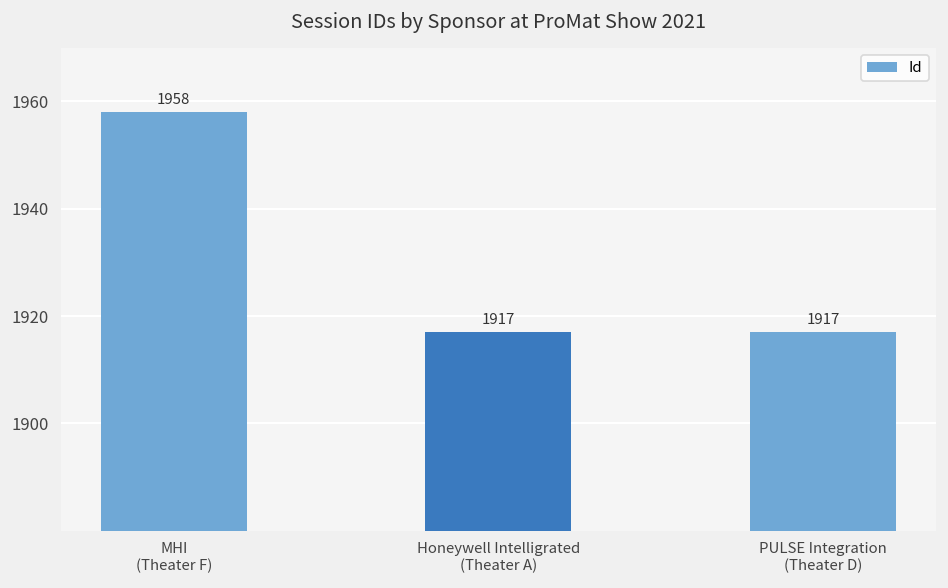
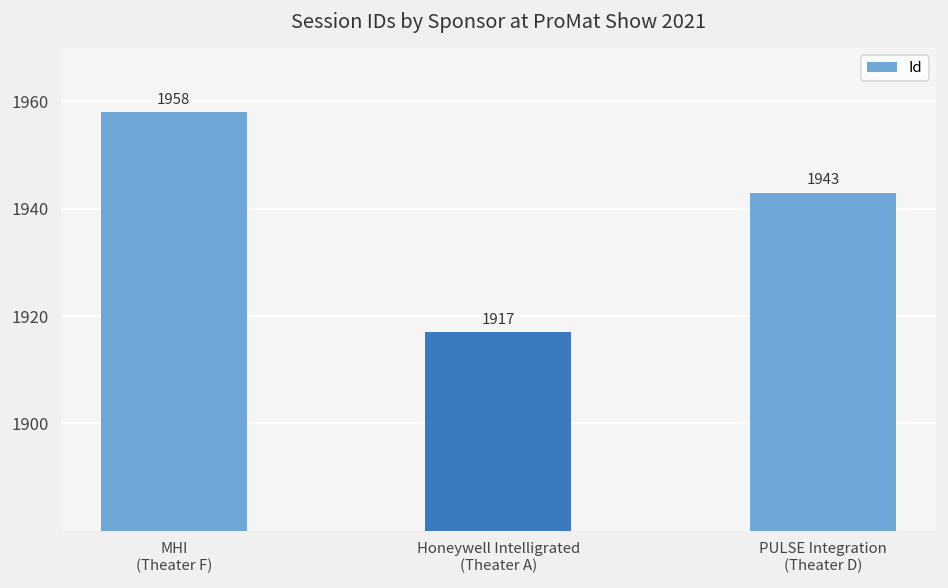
  {
    "MHI (Theater F)": 1958,
    "Honeywell Intelligrated (Theater A)": 1917,
-   "PULSE Integration (Theater D)": 1917
+   "PULSE Integration (Theater D)": 1943
  }
